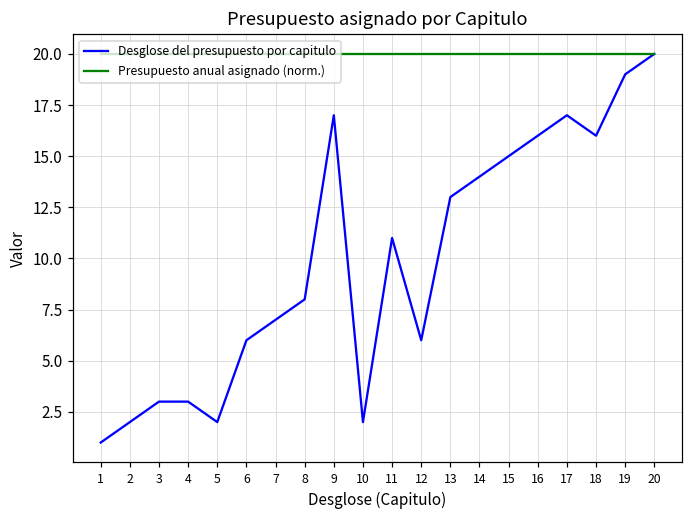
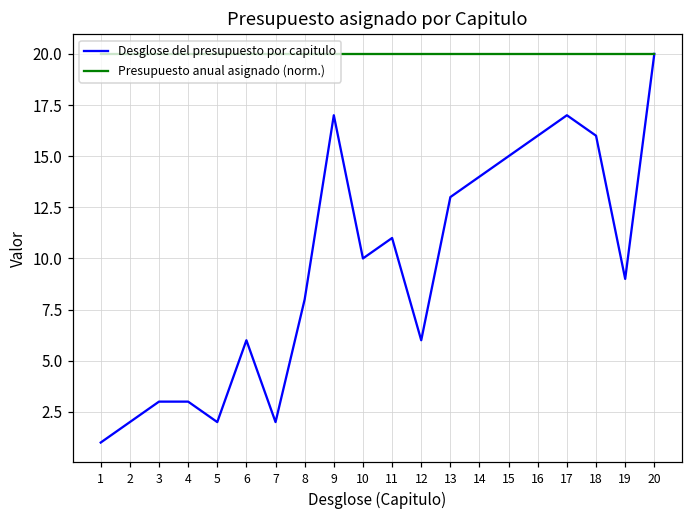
  {
    "Desglose del presupuesto por capitulo": {
      "1": 1,
      "2": 2,
      "3": 3,
      "4": 3,
      "5": 2,
      "6": 6,
-     "7": 7,
+     "7": 2,
      "8": 8,
      "9": 17,
-     "10": 2,
+     "10": 10,
      "11": 11,
      "12": 6,
      "13": 13,
      "14": 14,
      "15": 15,
      "16": 16,
      "17": 17,
      "18": 16,
-     "19": 19
+     "19": 9
    },
    "Presupuesto anual asignado (norm.)": {
      "10": 20,
      "11": 20,
      "12": 20,
      "13": 20,
      "14": 20,
      "15": 20,
      "16": 20,
      "17": 20,
      "18": 20,
      "19": 20
    }
  }
